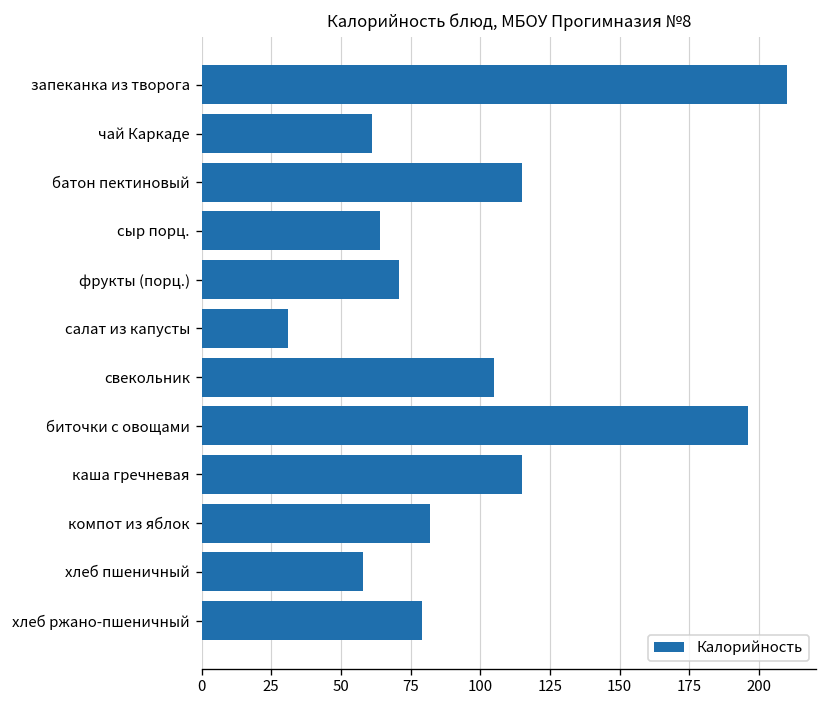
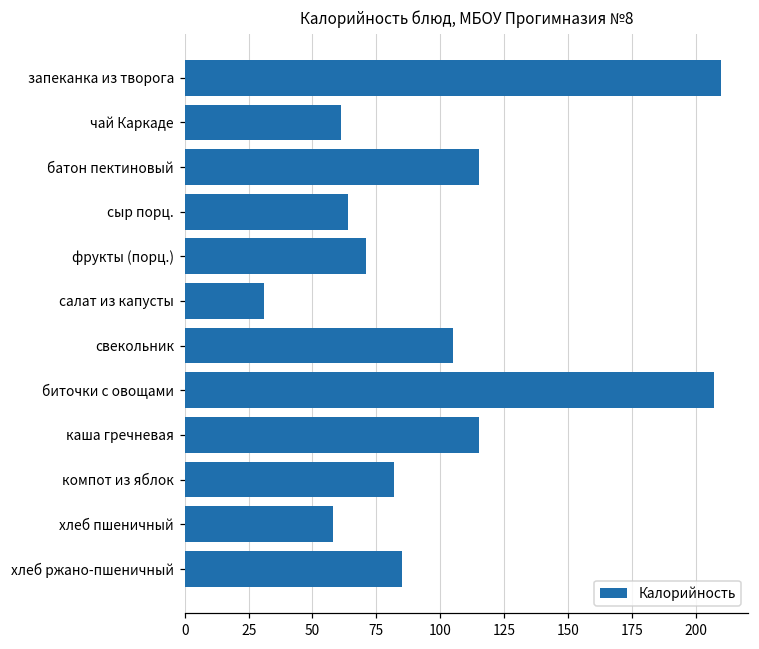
  {
    "запеканка из творога": 210,
    "чай Каркаде": 61,
    "батон пектиновый": 115,
    "сыр порц.": 64,
    "фрукты (порц.)": 71,
    "салат из капусты": 31,
    "свекольник": 105,
-   "биточки с овощами": 196,
+   "биточки с овощами": 207,
    "каша гречневая": 115,
    "компот из яблок": 82,
    "хлеб пшеничный": 58,
-   "хлеб ржано-пшеничный": 79
+   "хлеб ржано-пшеничный": 85
  }
